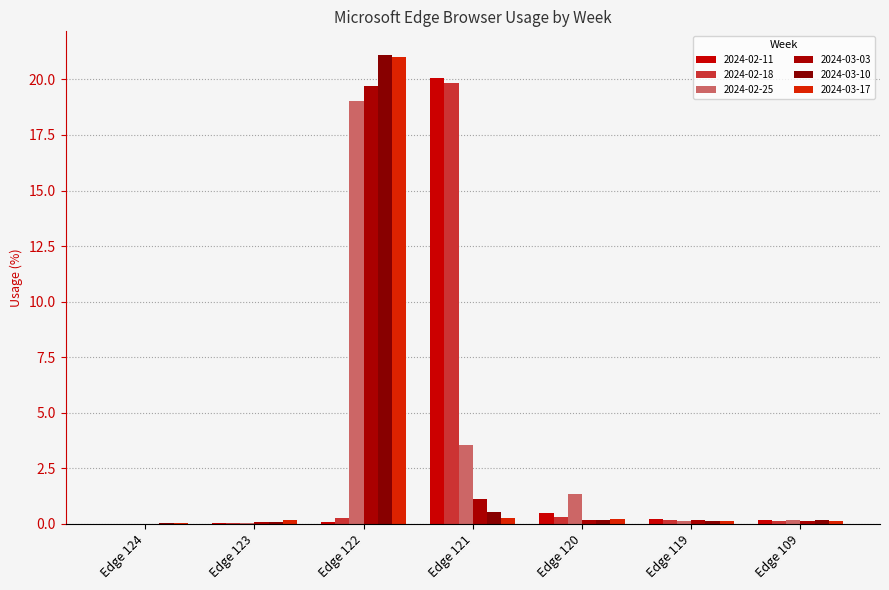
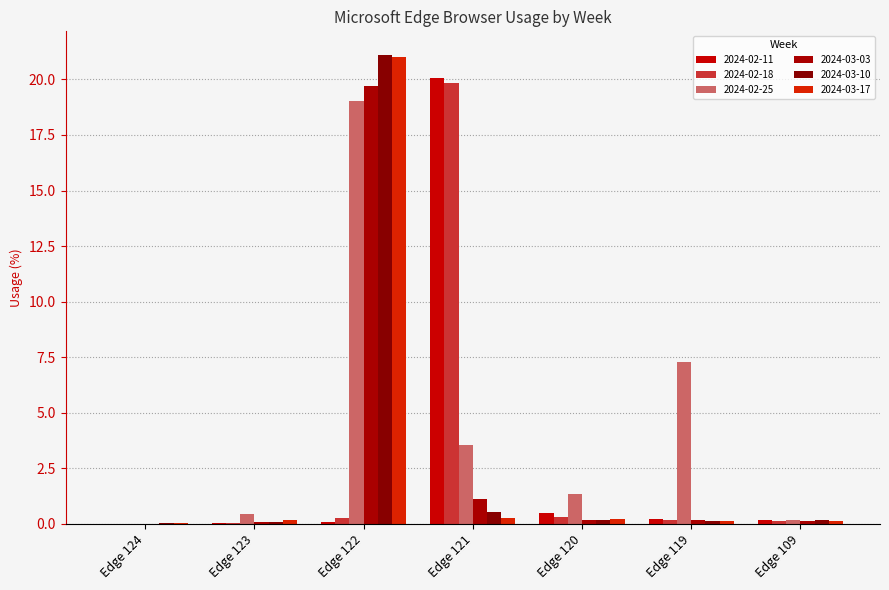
  {
    "2024-02-25": {
      "Edge 124": 0.0,
-     "Edge 123": 0.0,
+     "Edge 123": 0.4,
      "Edge 122": 19.0,
      "Edge 121": 3.6,
      "Edge 120": 1.3,
-     "Edge 119": 0.1,
+     "Edge 119": 7.3,
      "Edge 109": 0.2
    }
  }
